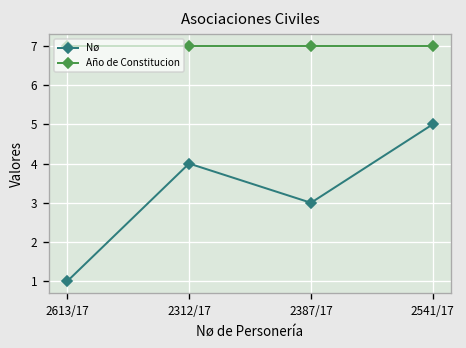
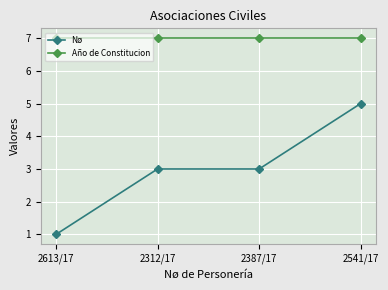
  {
    "Nø": {
      "2613/17": 1,
-     "2312/17": 4,
+     "2312/17": 3,
      "2387/17": 3,
      "2541/17": 5
    },
    "Año de Constitucion": {
      "2312/17": 7,
      "2387/17": 7,
      "2541/17": 7
    }
  }
